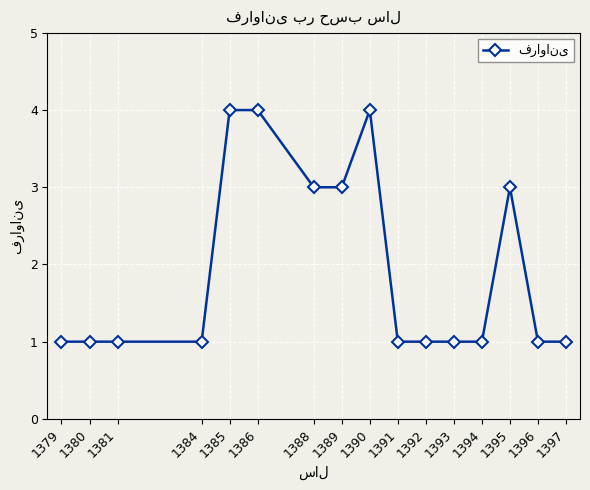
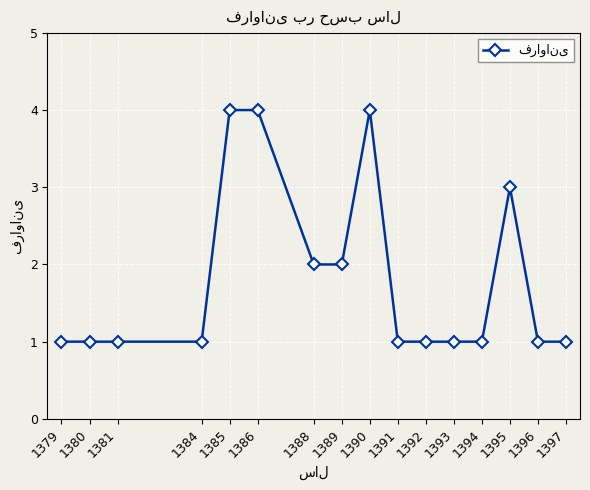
  {
    "1379": 1,
    "1380": 1,
    "1381": 1,
    "1384": 1,
    "1385": 4,
    "1386": 4,
-   "1388": 3,
-   "1389": 3,
+   "1388": 2,
+   "1389": 2,
    "1390": 4,
    "1391": 1,
    "1392": 1,
    "1393": 1,
    "1394": 1,
    "1395": 3,
    "1396": 1,
    "1397": 1
  }
